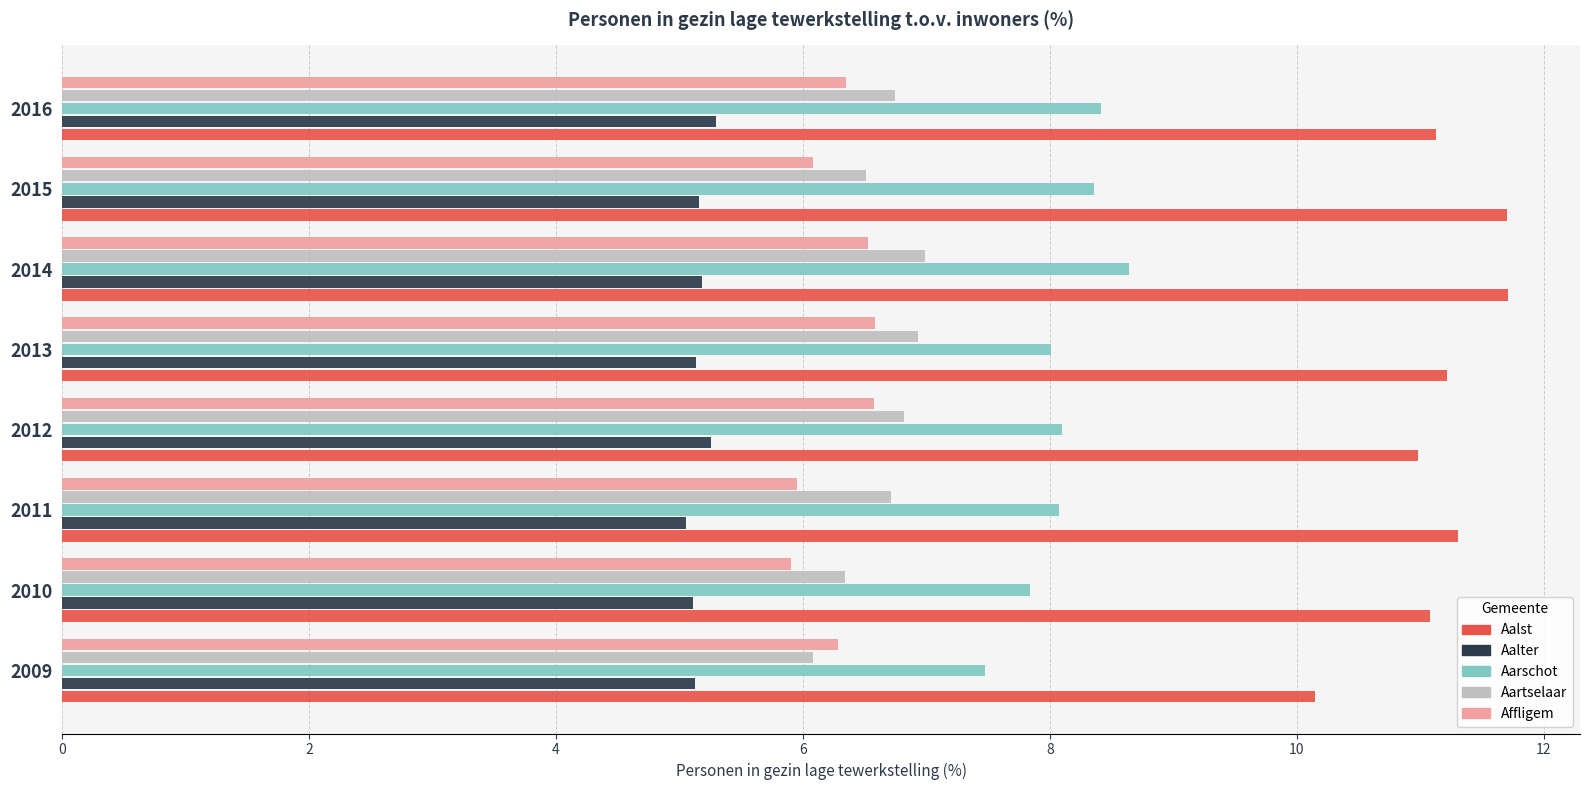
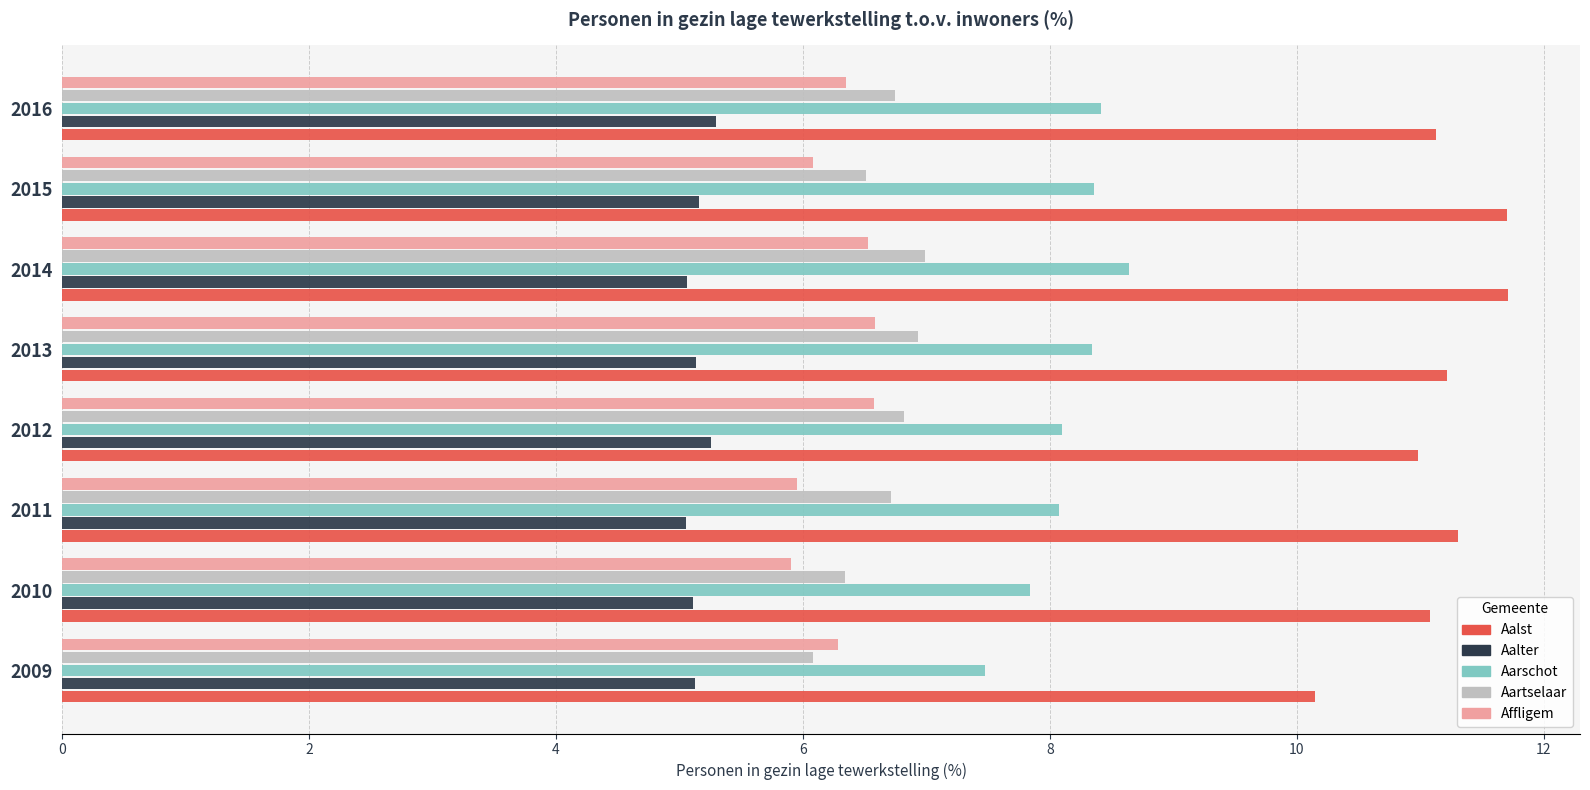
  {
    "Aalst": {
      "2016": 11.13,
      "2015": 11.70,
      "2014": 11.71,
      "2013": 11.22,
      "2012": 10.98,
      "2011": 11.30,
      "2010": 11.08,
      "2009": 10.15
    },
    "Aalter": {
      "2016": 5.30,
      "2015": 5.16,
-     "2014": 5.18,
+     "2014": 5.06,
      "2013": 5.13,
      "2012": 5.25,
      "2011": 5.05,
      "2010": 5.11,
      "2009": 5.13
    },
    "Aarschot": {
      "2016": 8.41,
      "2015": 8.35,
      "2014": 8.64,
-     "2013": 8.01,
+     "2013": 8.34,
      "2012": 8.10,
      "2011": 8.07,
      "2010": 7.84,
      "2009": 7.47
    },
    "Aartselaar": {
      "2016": 6.75,
      "2015": 6.51,
      "2014": 6.99,
      "2013": 6.93,
      "2012": 6.82,
      "2011": 6.71,
      "2010": 6.34,
      "2009": 6.09
    },
    "Affligem": {
      "2016": 6.35,
      "2015": 6.08,
      "2014": 6.53,
      "2013": 6.58,
      "2012": 6.58,
      "2011": 5.95,
      "2010": 5.90,
      "2009": 6.28
    }
  }
